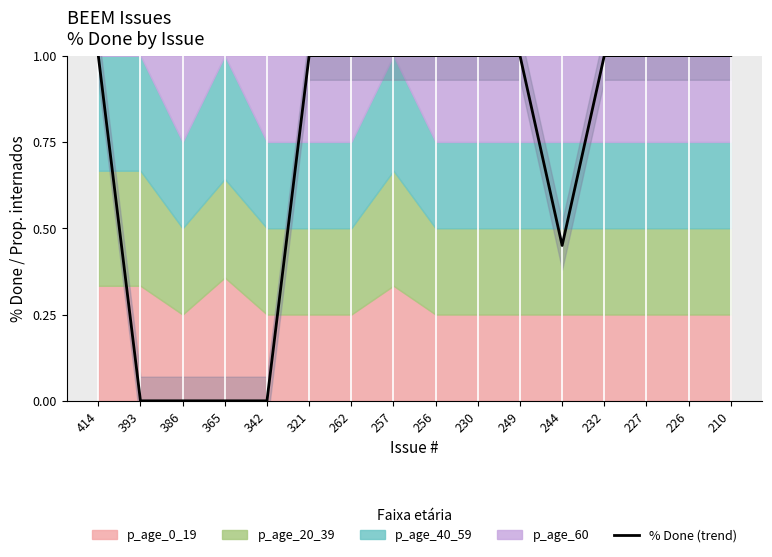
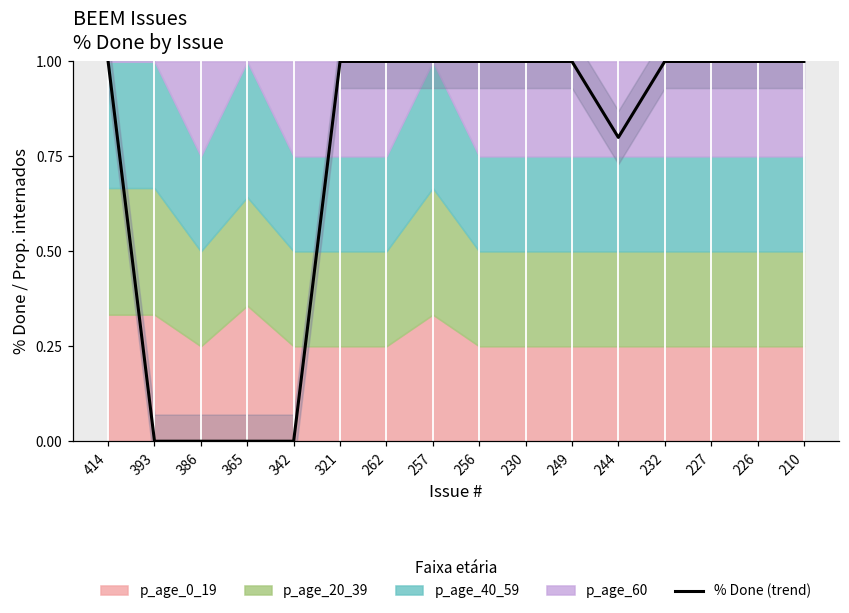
  {
    "p_age_0_19": {
      "414": 0.33,
      "393": 0.33,
      "386": 0.25,
      "365": 0.36,
      "342": 0.25,
      "321": 0.25,
      "262": 0.25,
      "257": 0.33,
      "256": 0.25,
      "230": 0.25,
      "249": 0.25,
      "244": 0.25,
      "232": 0.25,
      "227": 0.25,
      "226": 0.25,
      "210": 0.25
    },
    "% Done (trend)": {
      "393": 0.00,
      "386": 0.00,
      "365": 0.00,
      "342": 0.00,
-     "244": 0.45
+     "244": 0.80
    },
    "p_age_20_39": {
      "414": 0.33,
      "393": 0.33,
      "386": 0.25,
      "365": 0.29,
      "342": 0.25,
      "321": 0.25,
      "262": 0.25,
      "257": 0.33,
      "256": 0.25,
      "230": 0.25,
      "249": 0.25,
      "244": 0.25,
      "232": 0.25,
      "227": 0.25,
      "226": 0.25,
      "210": 0.25
    },
    "p_age_40_59": {
      "386": 0.25,
      "342": 0.25,
      "321": 0.25,
      "262": 0.25,
      "256": 0.25,
      "230": 0.25,
      "249": 0.25,
      "244": 0.25,
      "232": 0.25,
      "227": 0.25,
      "226": 0.25,
      "210": 0.25
    }
  }
